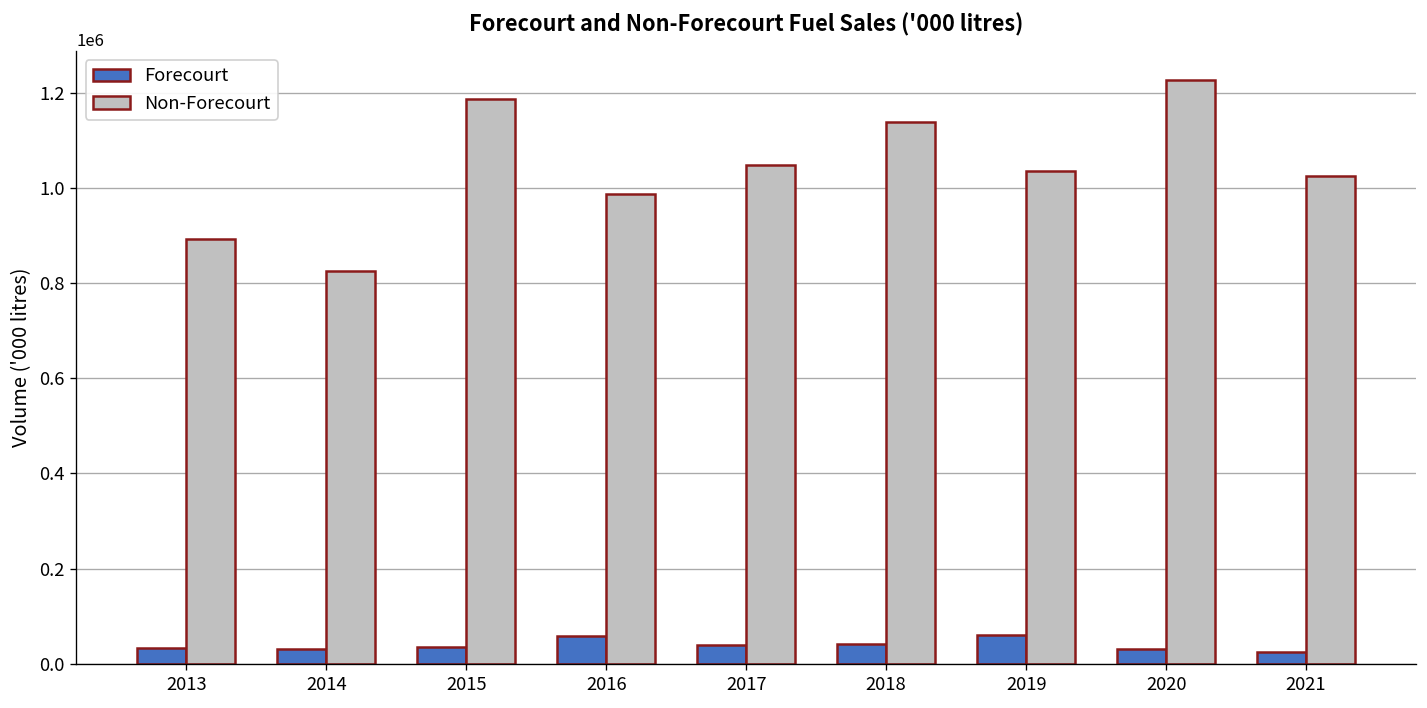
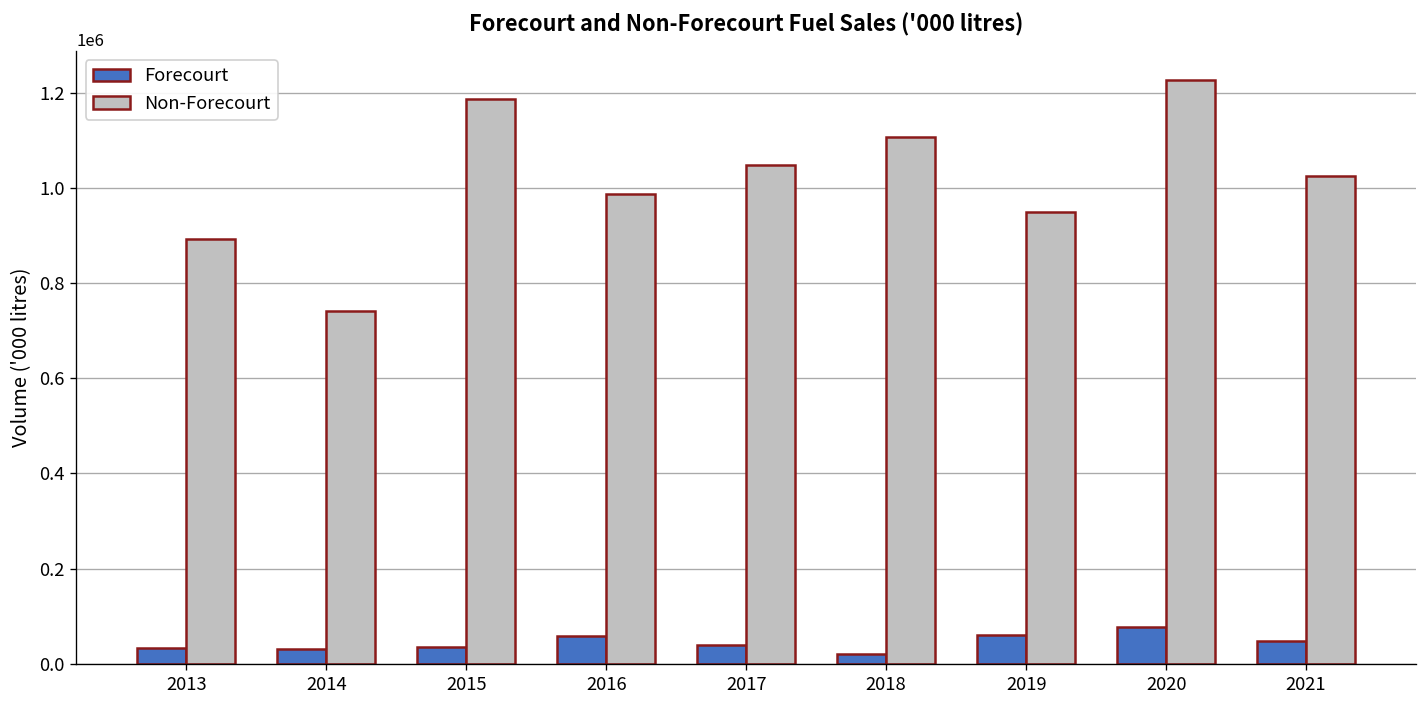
  {
    "Forecourt": {
      "2013": 30000,
      "2014": 30000,
      "2015": 40000,
      "2016": 60000,
      "2017": 40000,
-     "2018": 40000,
+     "2018": 20000,
      "2019": 60000,
-     "2020": 30000,
-     "2021": 20000
+     "2020": 80000,
+     "2021": 50000
    },
    "Non-Forecourt": {
      "2013": 890000,
-     "2014": 820000,
+     "2014": 740000,
      "2015": 1190000,
      "2016": 990000,
      "2017": 1050000,
-     "2018": 1140000,
-     "2019": 1030000,
+     "2018": 1110000,
+     "2019": 950000,
      "2020": 1230000,
      "2021": 1020000
    }
  }
